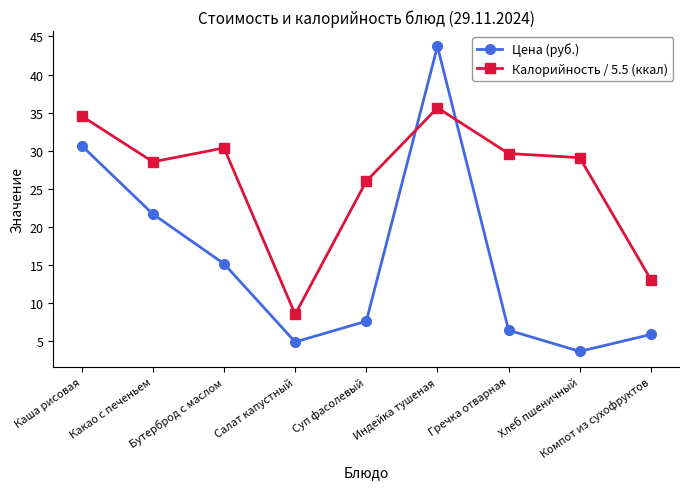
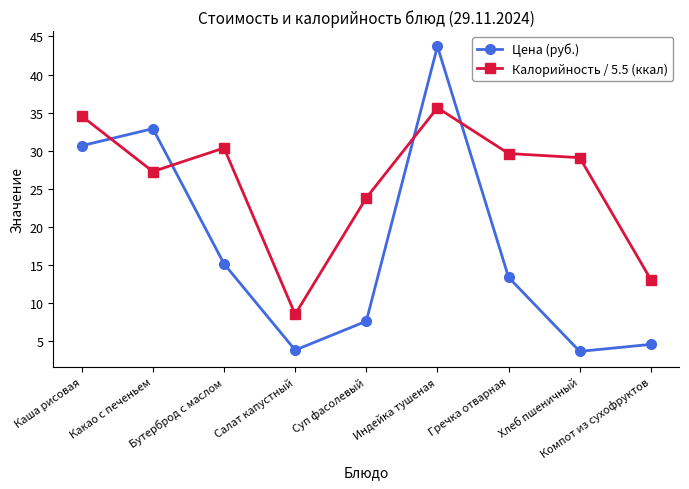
  {
    "Цена (руб.)": {
      "Каша рисовая": 31,
-     "Какао с печеньем": 22,
+     "Какао с печеньем": 33,
      "Бутерброд с маслом": 15,
-     "Салат капустный": 5,
+     "Салат капустный": 4,
      "Суп фасолевый": 8,
      "Индейка тушеная": 44,
-     "Гречка отварная": 6,
+     "Гречка отварная": 13,
      "Хлеб пшеничный": 4,
-     "Компот из сухофруктов": 6
+     "Компот из сухофруктов": 5
    },
    "Калорийность / 5.5 (ккал)": {
      "Каша рисовая": 35,
-     "Какао с печеньем": 29,
+     "Какао с печеньем": 27,
      "Бутерброд с маслом": 30,
      "Салат капустный": 9,
-     "Суп фасолевый": 26,
+     "Суп фасолевый": 24,
      "Индейка тушеная": 36,
      "Гречка отварная": 30,
      "Хлеб пшеничный": 29,
      "Компот из сухофруктов": 13
    }
  }
